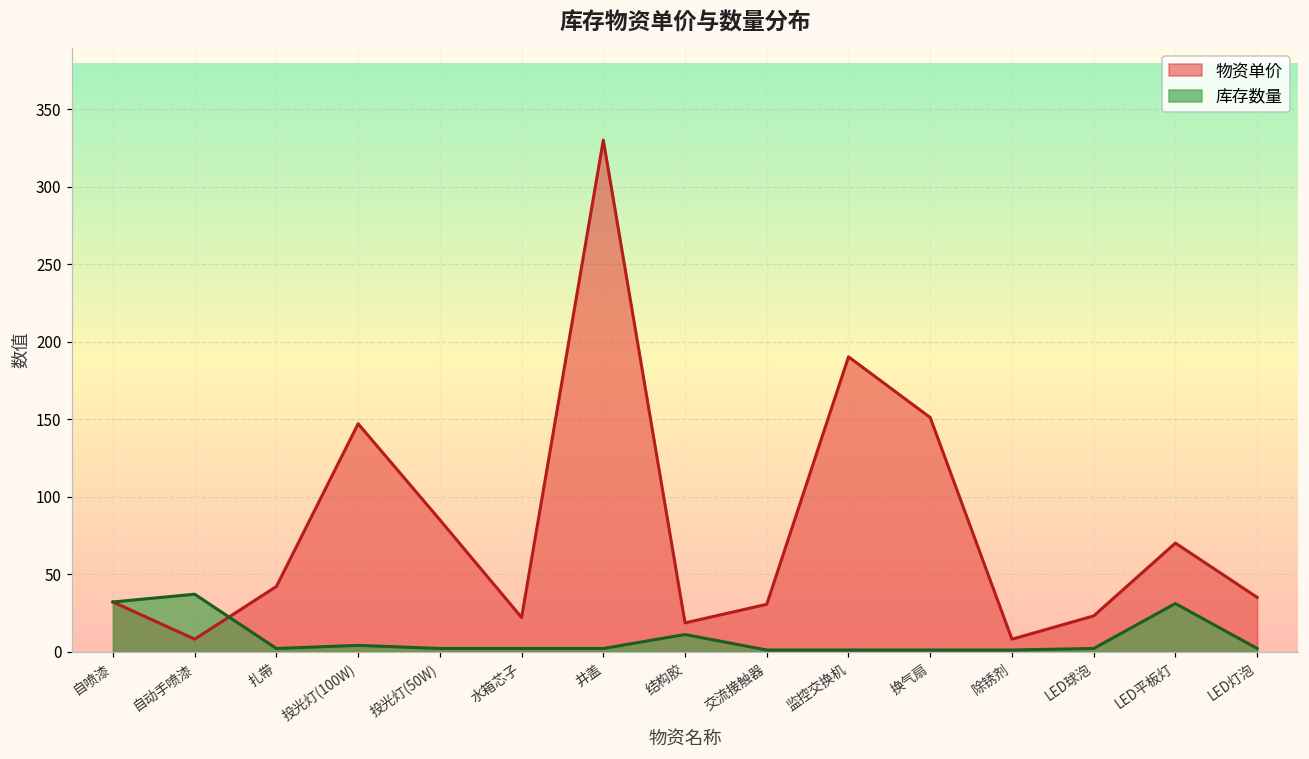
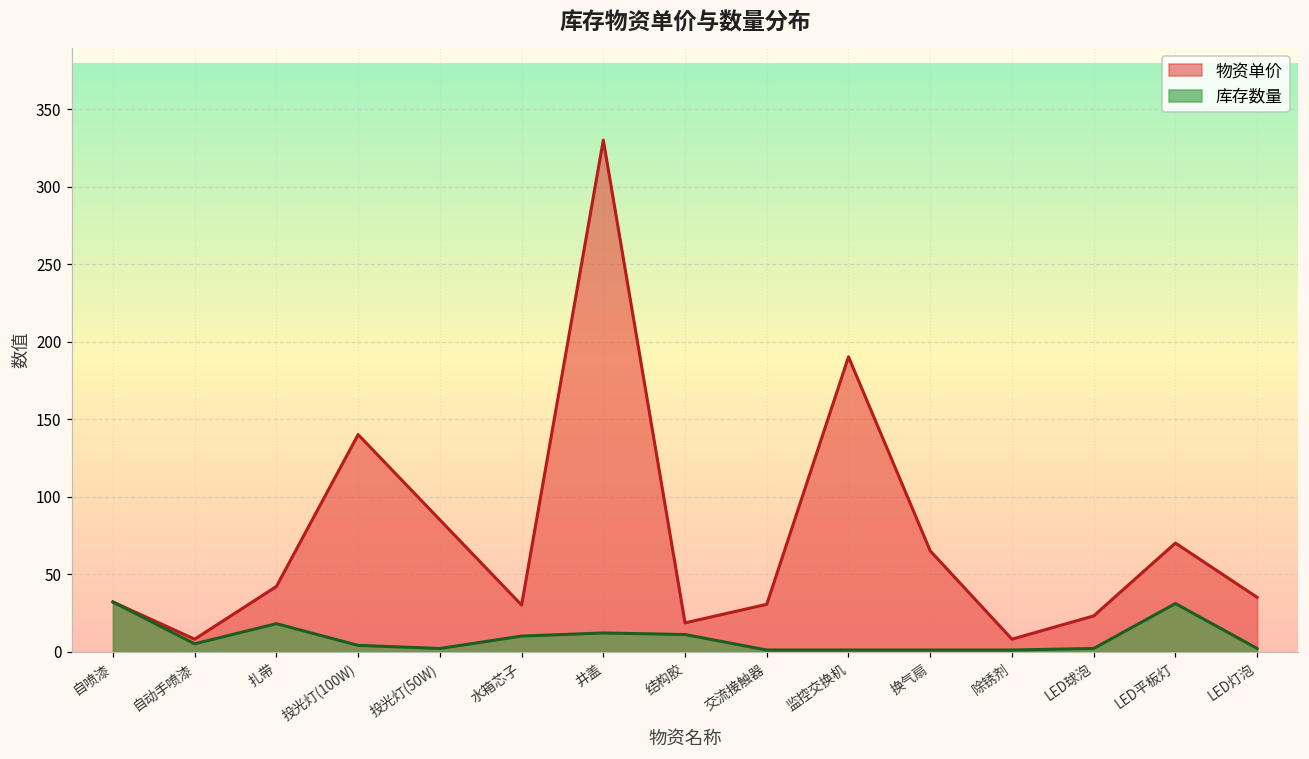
  {
    "物资单价": {
      "自动手喷漆": 8,
      "扎带": 42,
-     "投光灯(100W)": 147,
+     "投光灯(100W)": 140,
      "投光灯(50W)": 85,
-     "水箱芯子": 22,
+     "水箱芯子": 30,
      "井盖": 330,
      "结构胶": 19,
      "交流接触器": 31,
      "监控交换机": 190,
-     "换气扇": 151,
+     "换气扇": 65,
      "除锈剂": 8,
      "LED球泡": 23,
      "LED平板灯": 70,
      "LED灯泡": 35
    },
    "库存数量": {
-     "自动手喷漆": 37,
-     "扎带": 2,
+     "自动手喷漆": 5,
+     "扎带": 18,
      "投光灯(100W)": 4,
      "投光灯(50W)": 2,
-     "水箱芯子": 2,
-     "井盖": 2,
+     "水箱芯子": 10,
+     "井盖": 12,
      "结构胶": 11,
      "交流接触器": 1,
      "监控交换机": 1,
      "换气扇": 1,
      "除锈剂": 1,
      "LED球泡": 2,
      "LED平板灯": 31,
      "LED灯泡": 2
    }
  }
